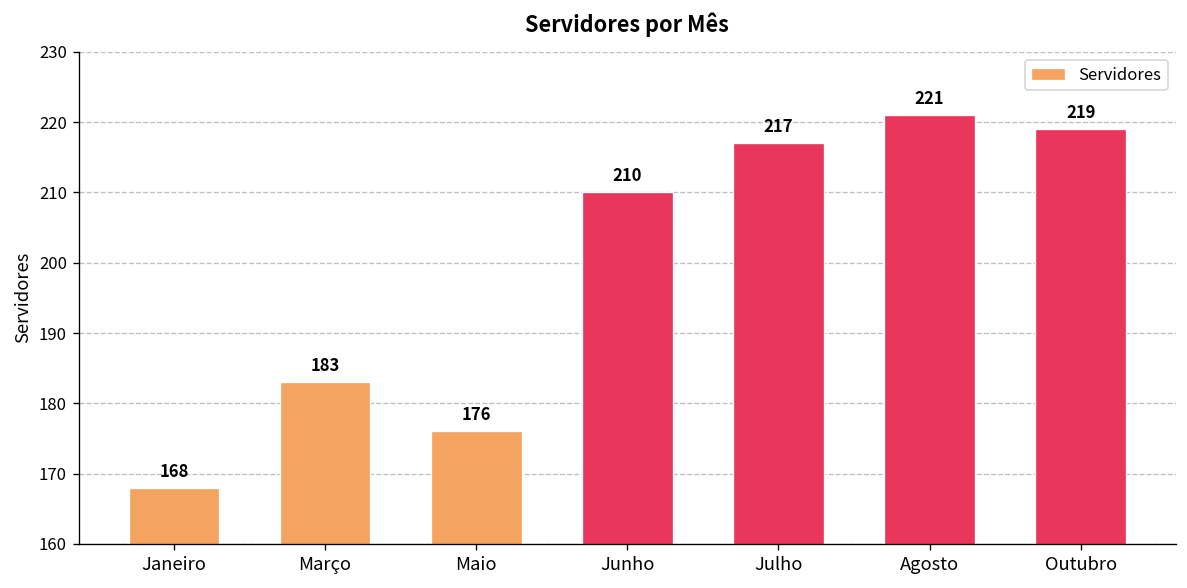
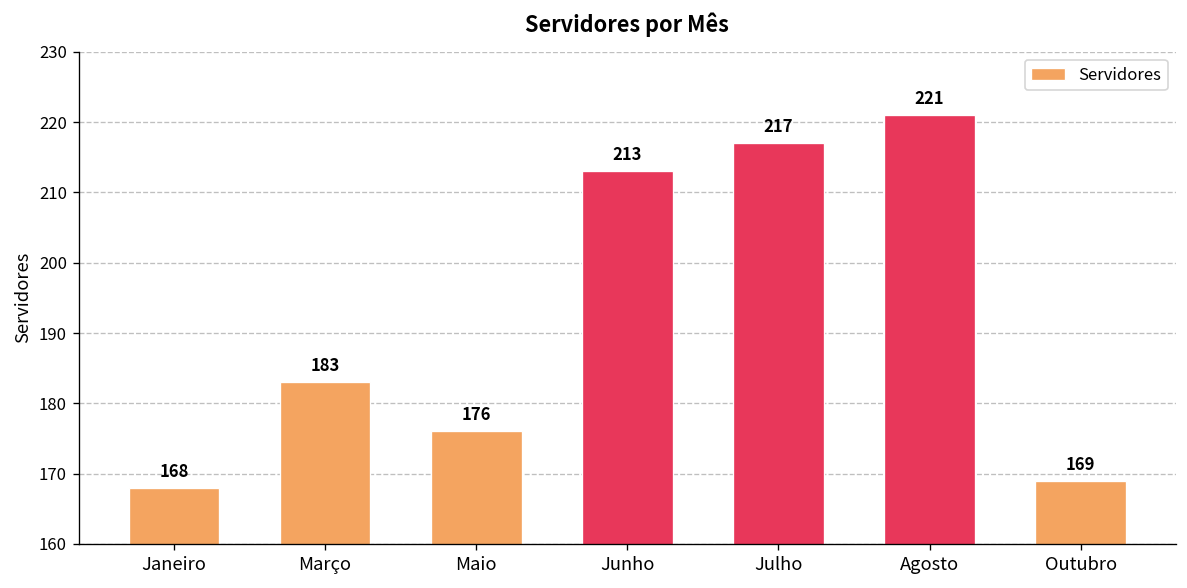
  {
    "Janeiro": 168,
    "Março": 183,
    "Maio": 176,
-   "Junho": 210,
+   "Junho": 213,
    "Julho": 217,
    "Agosto": 221,
-   "Outubro": 219
+   "Outubro": 169
  }
